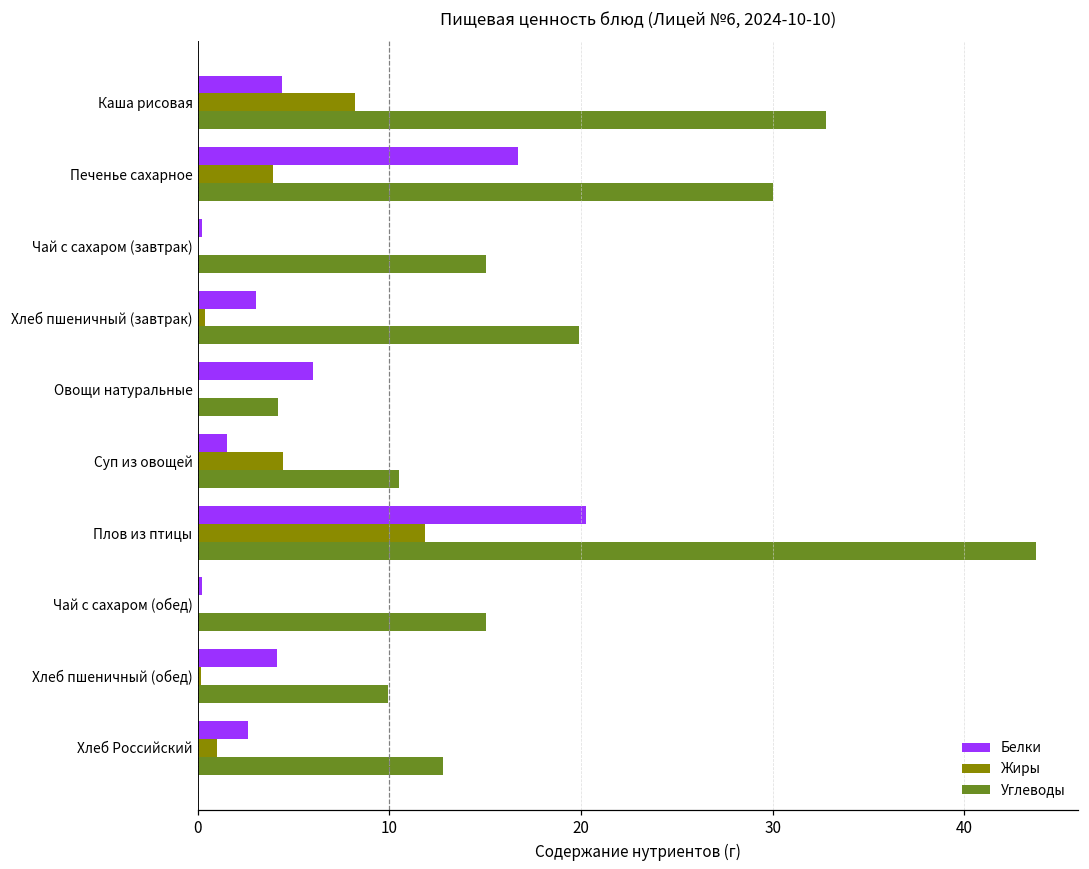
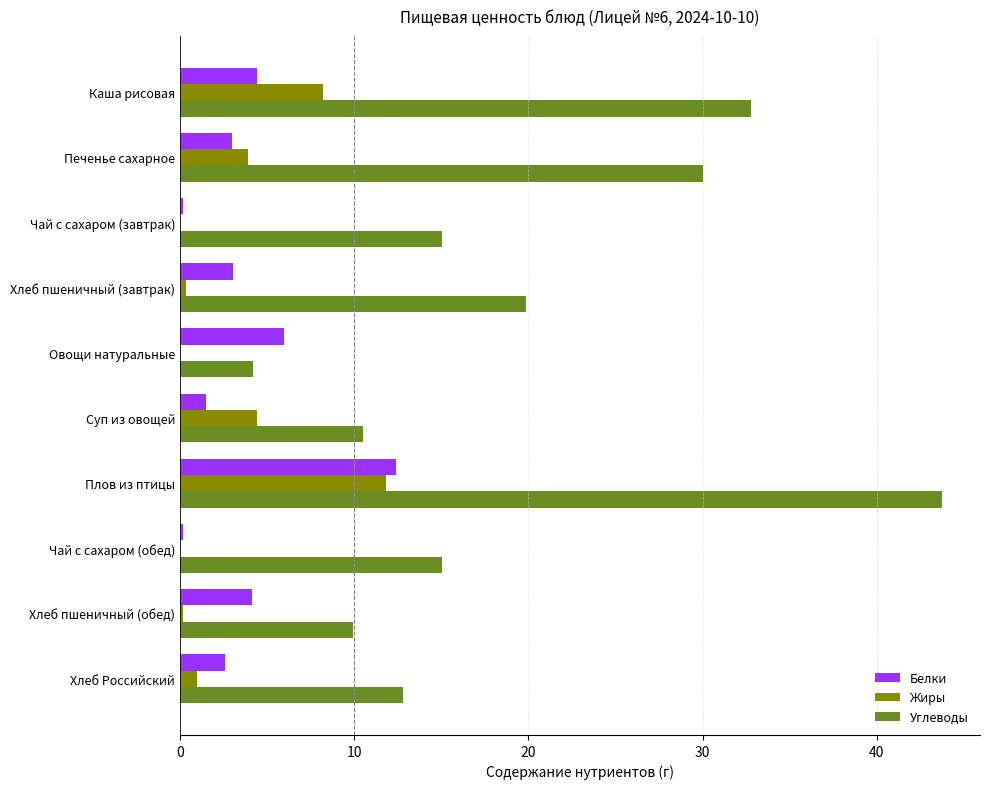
  {
    "Белки": {
      "Каша рисовая": 4.4,
-     "Печенье сахарное": 16.7,
+     "Печенье сахарное": 3.0,
      "Чай с сахаром (завтрак)": 0.2,
      "Хлеб пшеничный (завтрак)": 3.0,
      "Овощи натуральные": 6.0,
      "Суп из овощей": 1.5,
-     "Плов из птицы": 20.2,
+     "Плов из птицы": 12.4,
      "Чай с сахаром (обед)": 0.2,
      "Хлеб пшеничный (обед)": 4.2,
      "Хлеб Российский": 2.6
    }
  }
